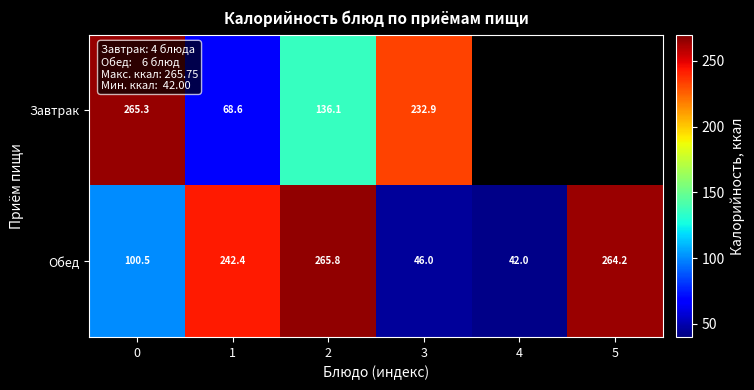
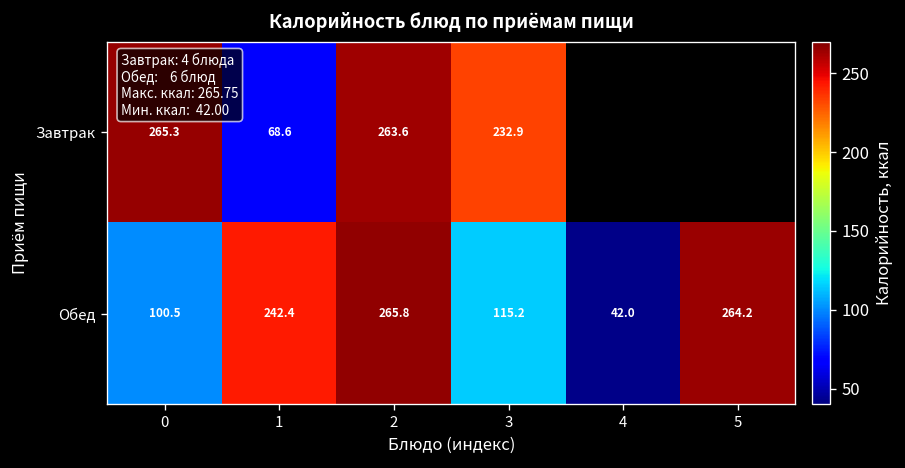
  {
    "Завтрак": {
      "0": 265.3,
      "1": 68.6,
-     "2": 136.1,
+     "2": 263.6,
      "3": 232.9
    },
    "Обед": {
      "0": 100.5,
      "1": 242.4,
      "2": 265.8,
-     "3": 46.0,
+     "3": 115.2,
      "4": 42.0,
      "5": 264.2
    }
  }
